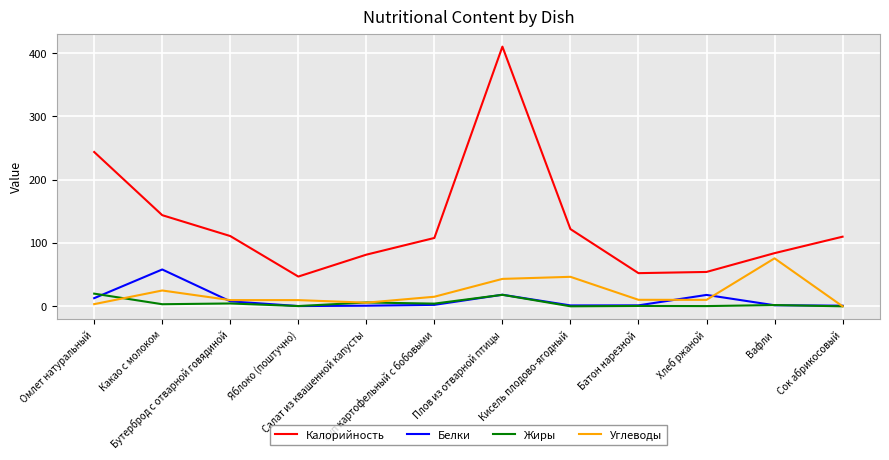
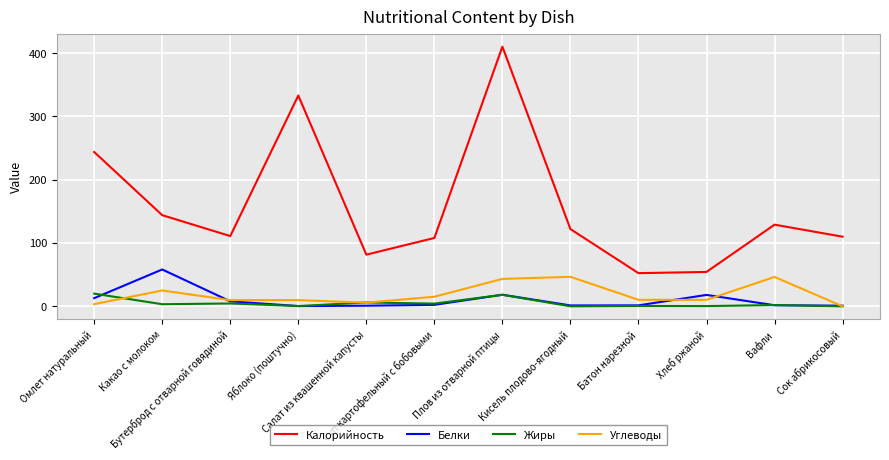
  {
    "Калорийность": {
      "Омлет натуральный": 240,
      "Какао с молоком": 140,
      "Бутерброд с отварной говядиной": 110,
-     "Яблоко (поштучно)": 50,
+     "Яблоко (поштучно)": 330,
      "Салат из квашенной капусты": 80,
      "Суп картофельный с бобовыми": 110,
      "Плов из отварной птицы": 410,
      "Кисель плодово-ягодный": 120,
      "Батон нарезной": 50,
      "Хлеб ржаной": 50,
-     "Вафли": 80,
+     "Вафли": 130,
      "Сок абрикосовый": 110
    },
    "Белки": {
      "Омлет натуральный": 10,
      "Какао с молоком": 60,
      "Салат из квашенной капусты": 0,
      "Хлеб ржаной": 20
    },
    "Жиры": {
      "Омлет натуральный": 20,
      "Какао с молоком": 0,
      "Хлеб ржаной": 0
    },
    "Углеводы": {
      "Омлет натуральный": 0,
      "Какао с молоком": 30,
      "Яблоко (поштучно)": 10,
      "Суп картофельный с бобовыми": 20,
      "Плов из отварной птицы": 40,
      "Кисель плодово-ягодный": 50,
      "Батон нарезной": 10,
      "Хлеб ржаной": 10,
-     "Вафли": 80
+     "Вафли": 50
    }
  }
